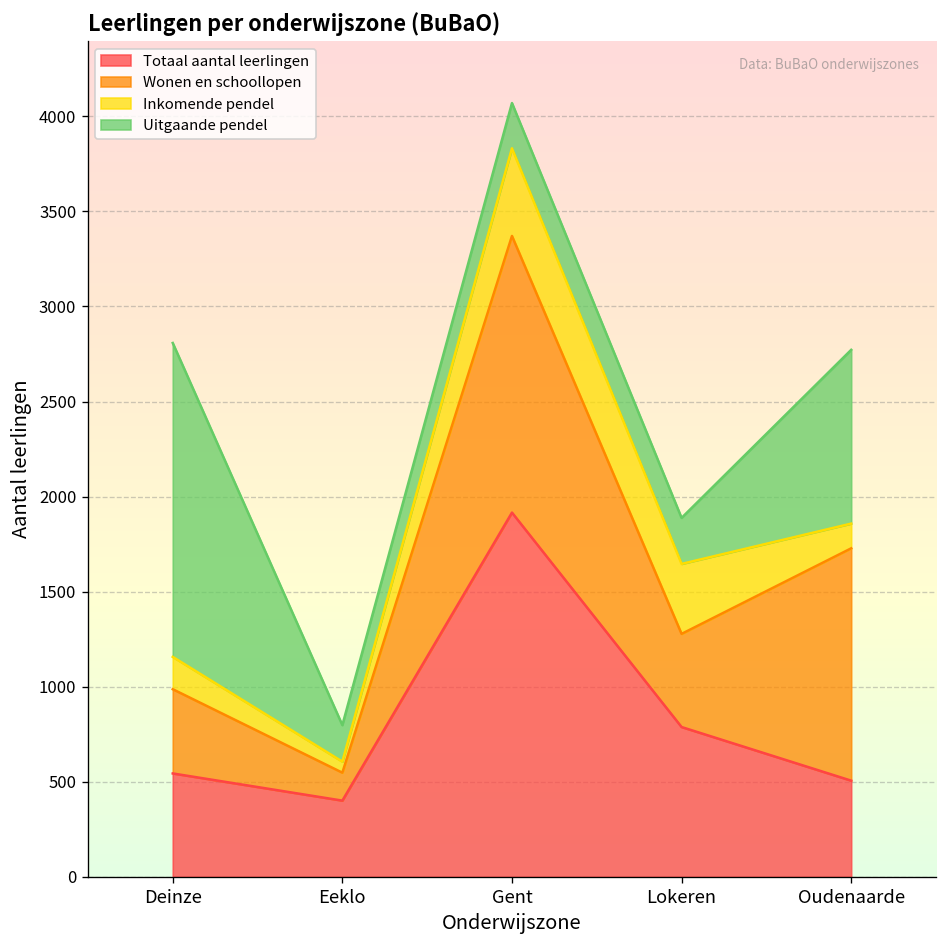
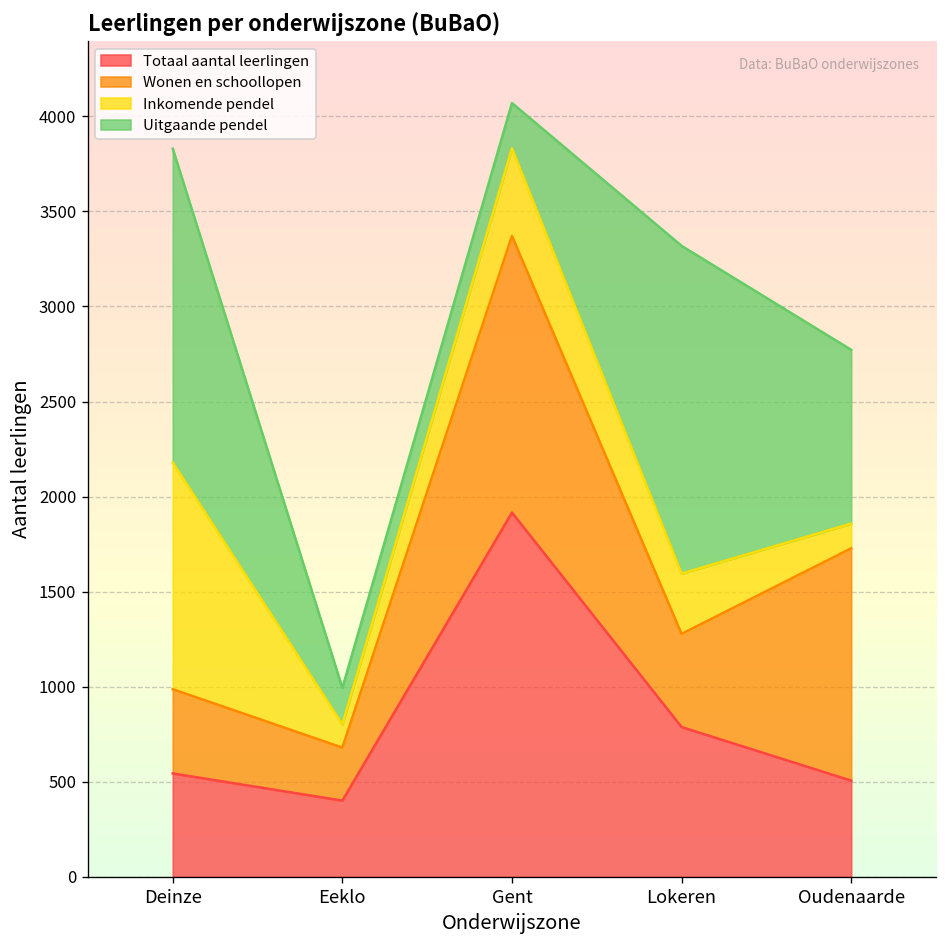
  {
    "Totaal aantal leerlingen": {
      "Deinze": 540,
      "Eeklo": 400,
      "Gent": 1920,
      "Lokeren": 790,
      "Oudenaarde": 510
    },
    "Wonen en schoollopen": {
      "Deinze": 440,
-     "Eeklo": 150,
+     "Eeklo": 280,
      "Gent": 1460,
      "Lokeren": 490,
      "Oudenaarde": 1220
    },
    "Inkomende pendel": {
-     "Deinze": 170,
-     "Eeklo": 60,
+     "Deinze": 1190,
+     "Eeklo": 120,
      "Gent": 460,
-     "Lokeren": 370,
+     "Lokeren": 320,
      "Oudenaarde": 130
    },
    "Uitgaande pendel": {
      "Deinze": 1650,
      "Eeklo": 190,
      "Gent": 240,
-     "Lokeren": 240,
+     "Lokeren": 1720,
      "Oudenaarde": 910
    }
  }
